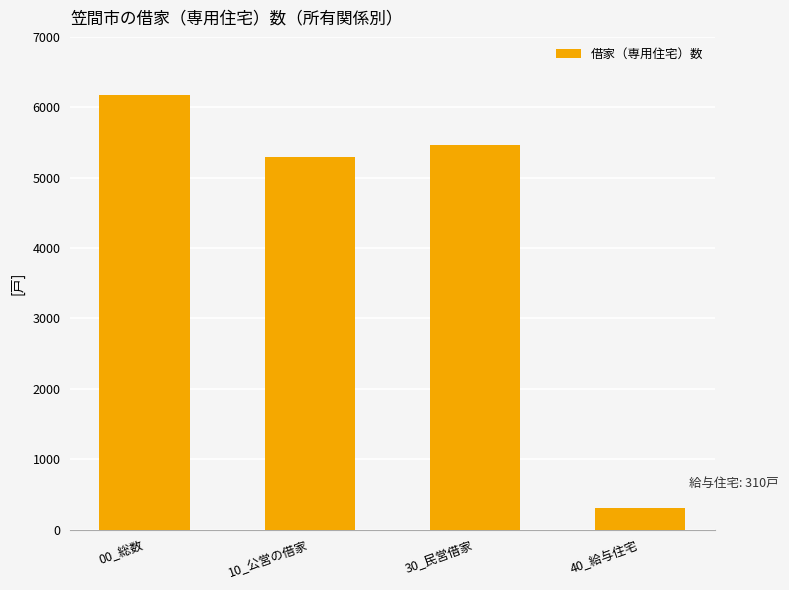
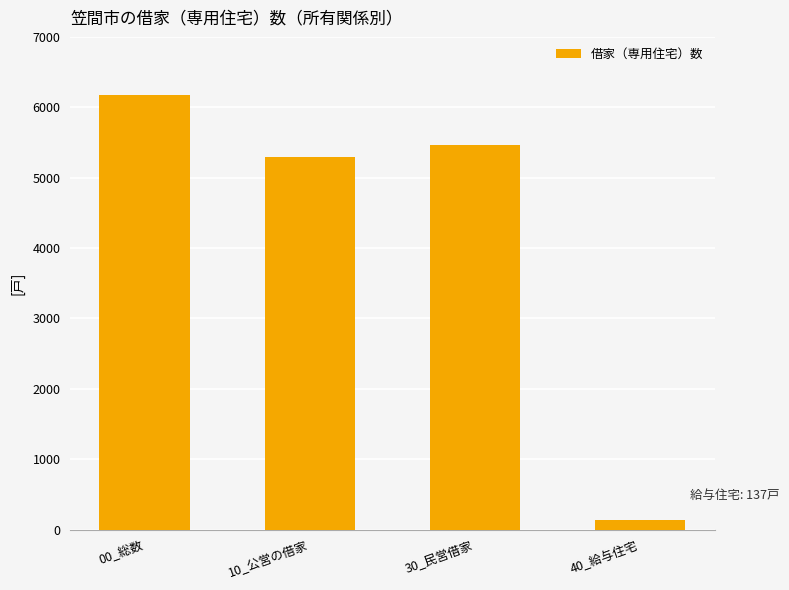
  {
-   "40_給与住宅": "310戸"
+   "40_給与住宅": "137戸"
  }
